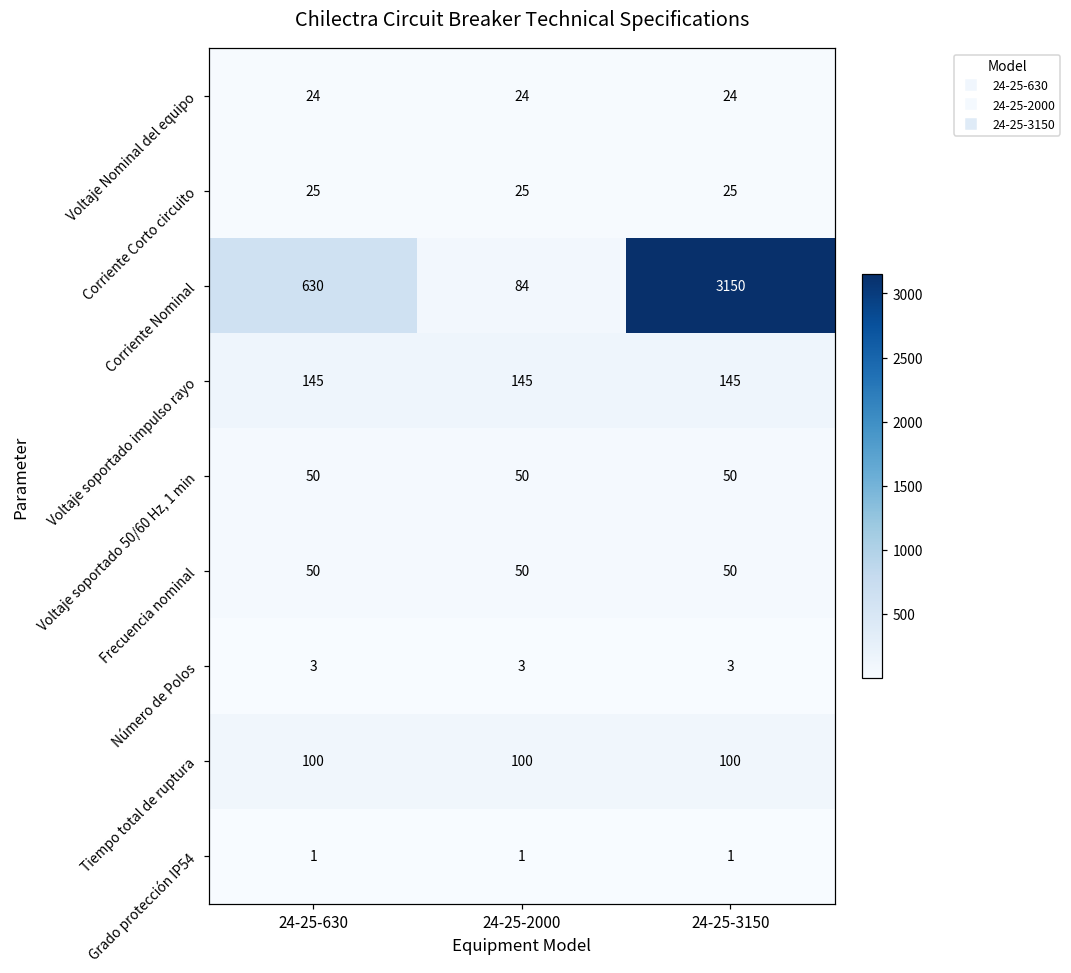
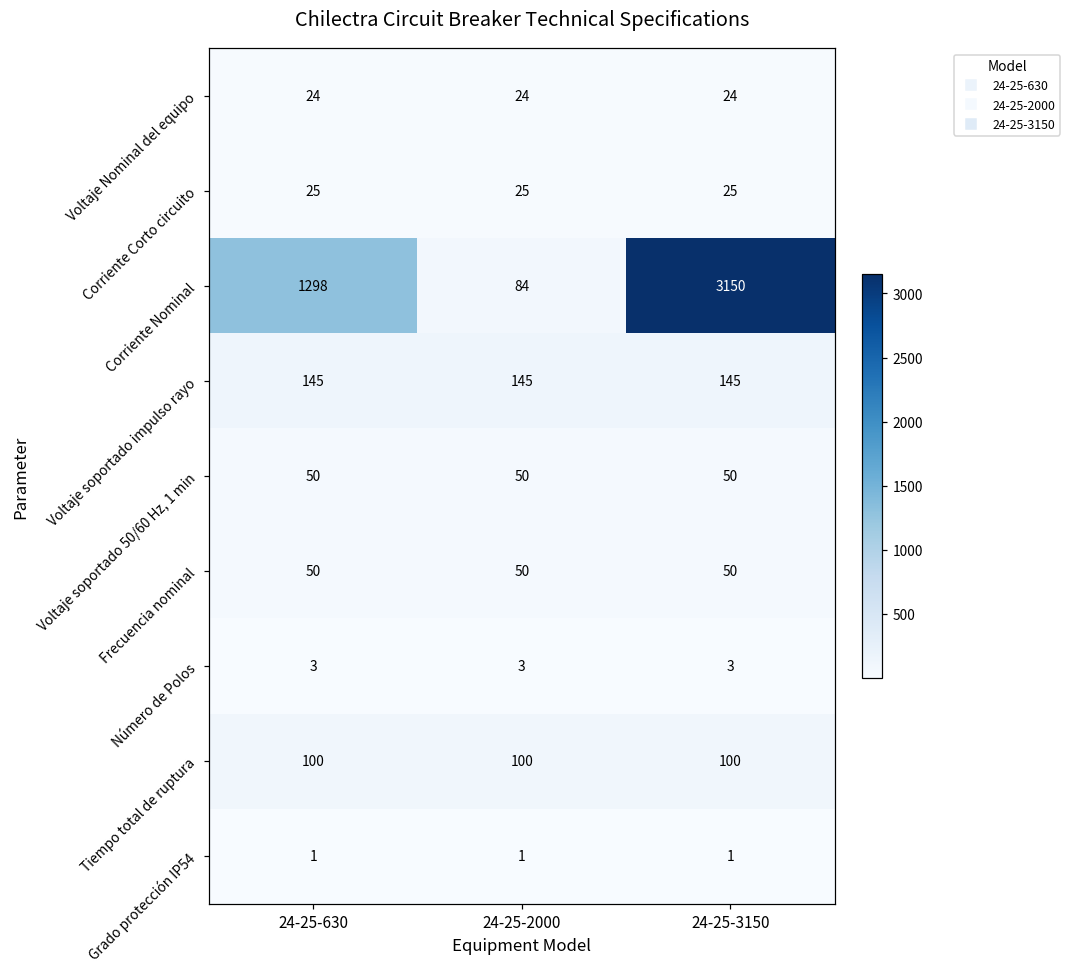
  {
    "Voltaje Nominal del equipo": {
      "24-25-630": 24,
      "24-25-2000": 24,
      "24-25-3150": 24
    },
    "Corriente Corto circuito": {
      "24-25-630": 25,
      "24-25-2000": 25,
      "24-25-3150": 25
    },
    "Corriente Nominal": {
-     "24-25-630": 630,
+     "24-25-630": 1298,
      "24-25-2000": 84,
      "24-25-3150": 3150
    },
    "Voltaje soportado impulso rayo": {
      "24-25-630": 145,
      "24-25-2000": 145,
      "24-25-3150": 145
    },
    "Voltaje soportado 50/60 Hz, 1 min": {
      "24-25-630": 50,
      "24-25-2000": 50,
      "24-25-3150": 50
    },
    "Frecuencia nominal": {
      "24-25-630": 50,
      "24-25-2000": 50,
      "24-25-3150": 50
    },
    "Número de Polos": {
      "24-25-630": 3,
      "24-25-2000": 3,
      "24-25-3150": 3
    },
    "Tiempo total de ruptura": {
      "24-25-630": 100,
      "24-25-2000": 100,
      "24-25-3150": 100
    },
    "Grado protección IP54": {
      "24-25-630": 1,
      "24-25-2000": 1,
      "24-25-3150": 1
    }
  }
